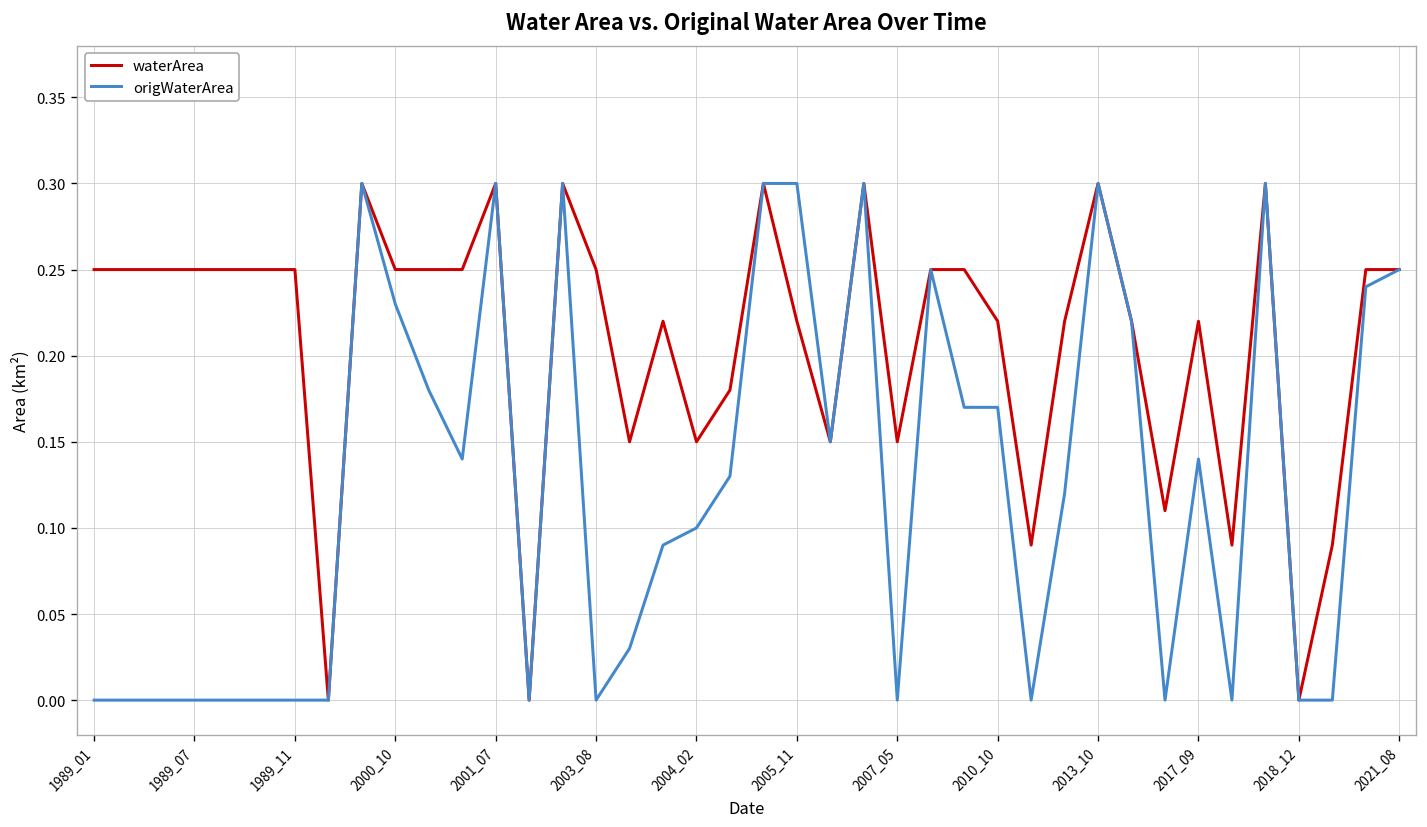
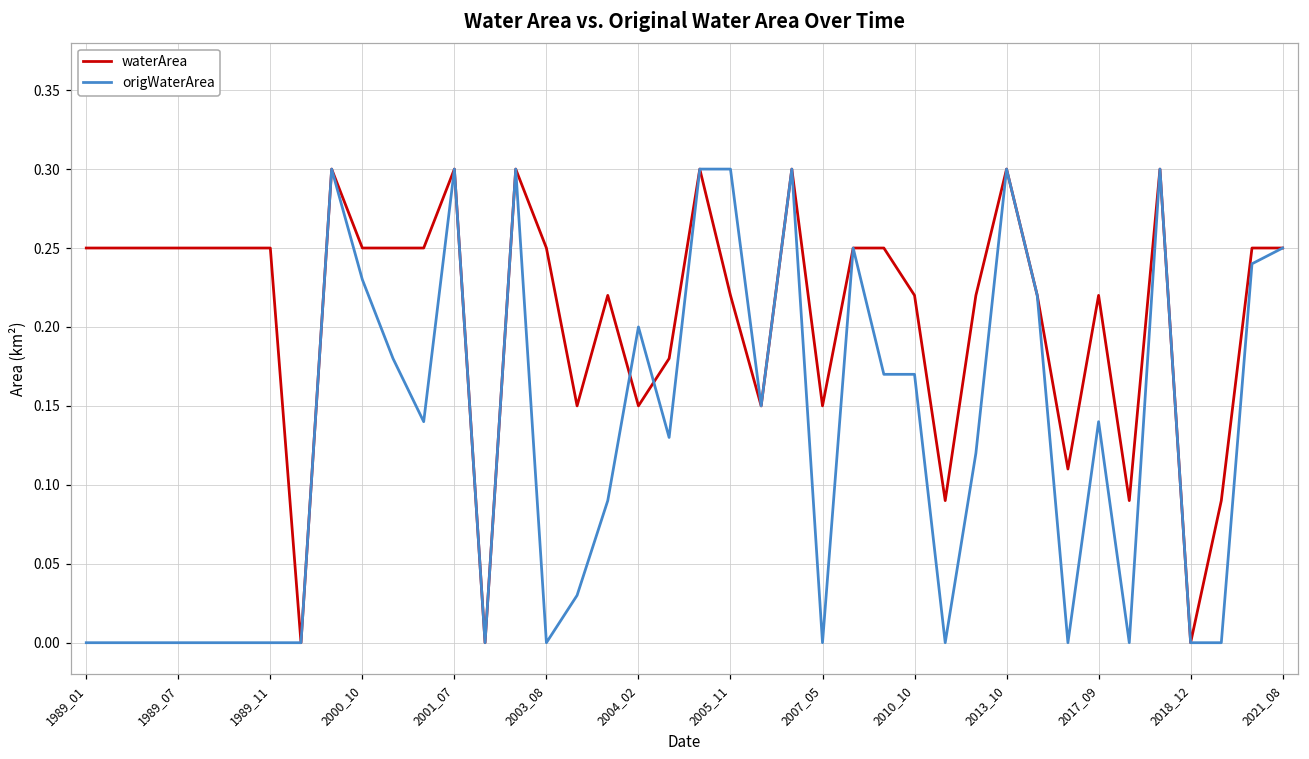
  {
    "waterArea": {
      "2000_10": 0.250,
      "2003_08": 0.250,
      "2004_02": 0.150,
      "2005_11": 0.220
    },
    "origWaterArea": {
      "2000_10": 0.230,
      "2003_08": 0.0,
-     "2004_02": 0.1,
+     "2004_02": 0.2,
      "2005_11": 0.3
    }
  }
